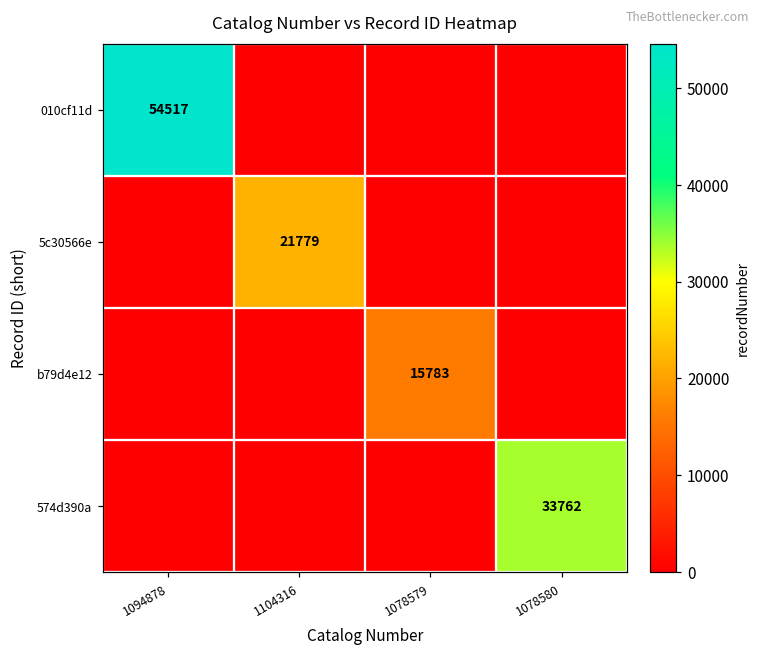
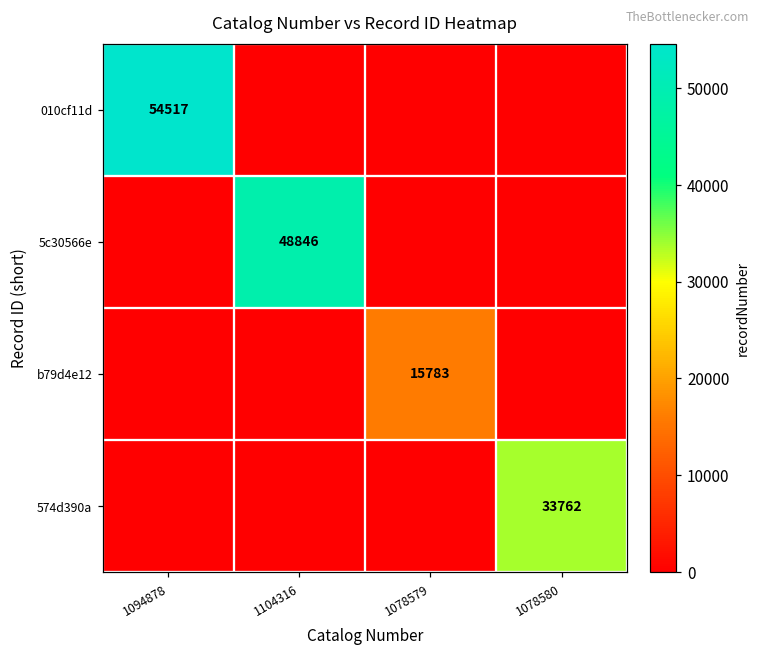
  {
    "010cf11d": {
      "1094878": 54517
    },
    "5c30566e": {
-     "1104316": 21779
+     "1104316": 48846
    },
    "b79d4e12": {
      "1078579": 15783
    },
    "574d390a": {
      "1078580": 33762
    }
  }
